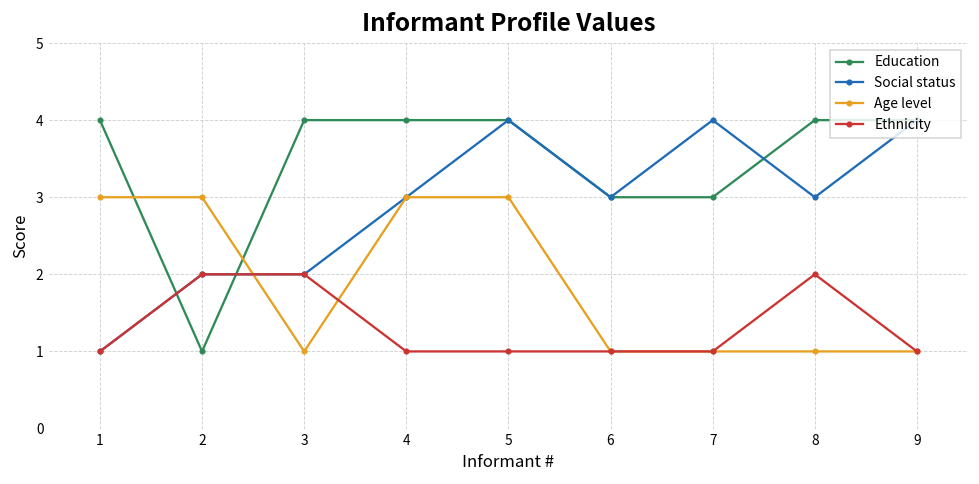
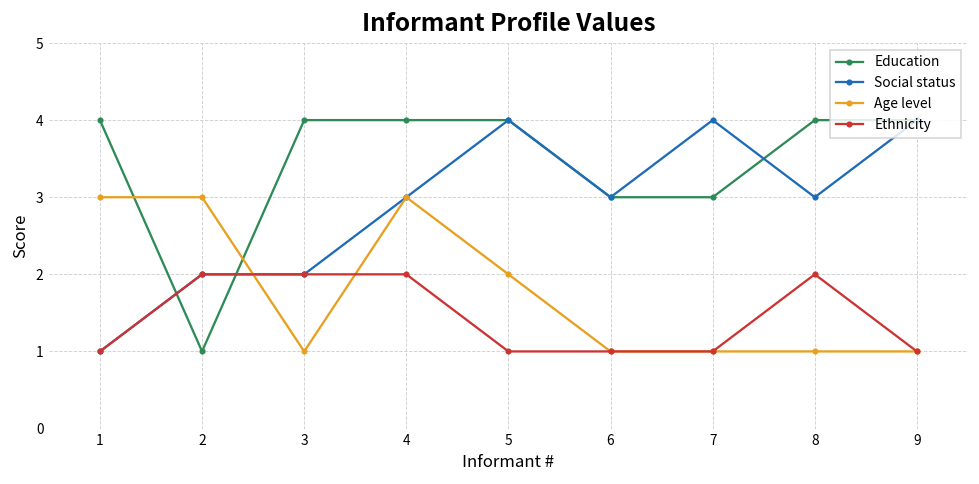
  {
    "Education": {
      "1": 4,
      "2": 1,
      "3": 4,
      "4": 4,
      "7": 3,
      "8": 4
    },
    "Social status": {
      "7": 4,
      "8": 3
    },
    "Age level": {
      "1": 3,
      "2": 3,
      "3": 1,
-     "5": 3,
+     "5": 2,
      "8": 1
    },
    "Ethnicity": {
-     "4": 1,
+     "4": 2,
      "5": 1,
      "8": 2
    }
  }
